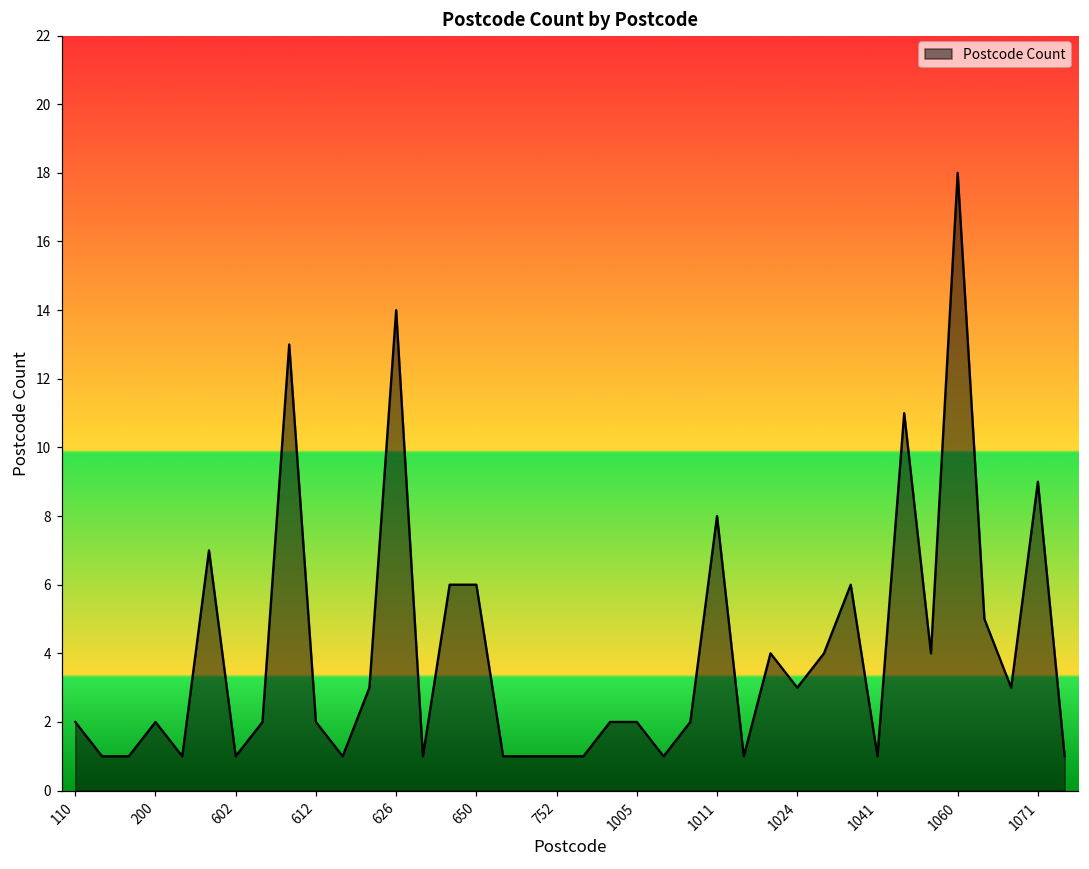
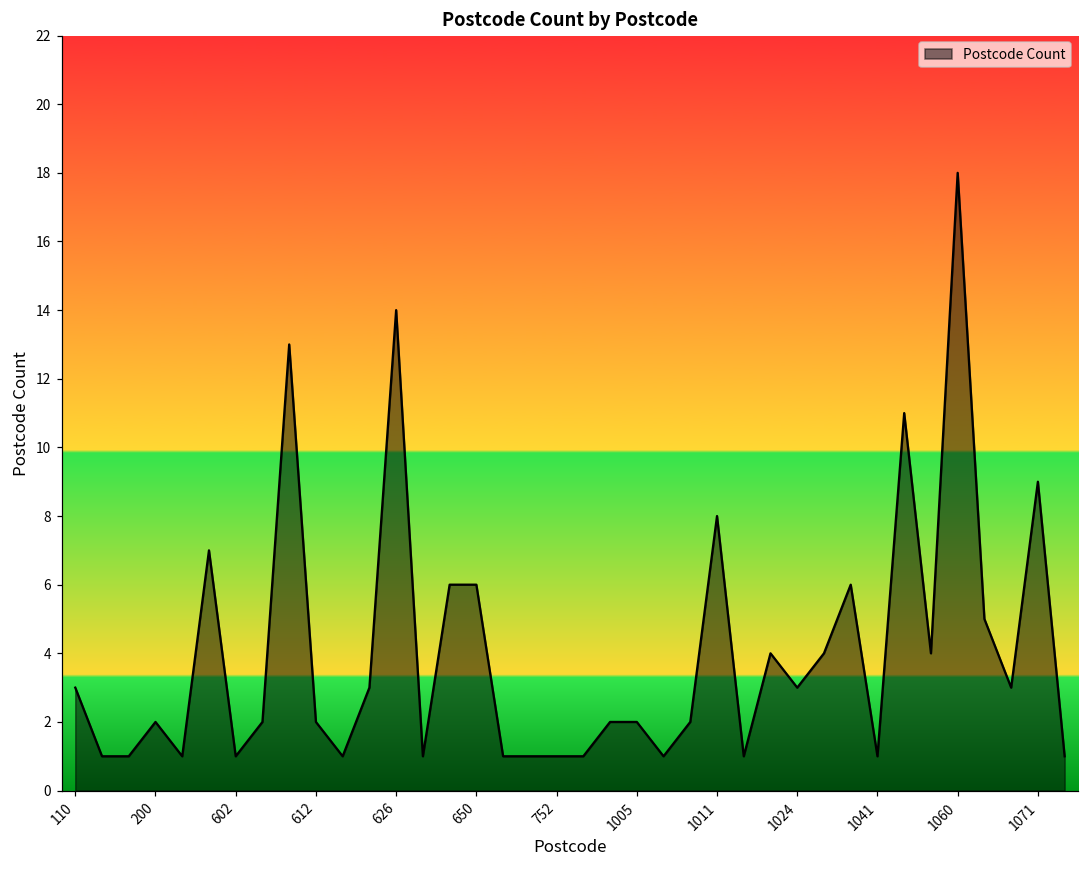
  {
-   "110": 2,
+   "110": 3,
    "200": 2,
    "602": 1,
    "612": 2,
    "626": 14,
    "650": 6,
    "752": 1,
    "1005": 2,
    "1011": 8,
    "1024": 3,
    "1041": 1,
    "1060": 18,
    "1071": 9
  }
